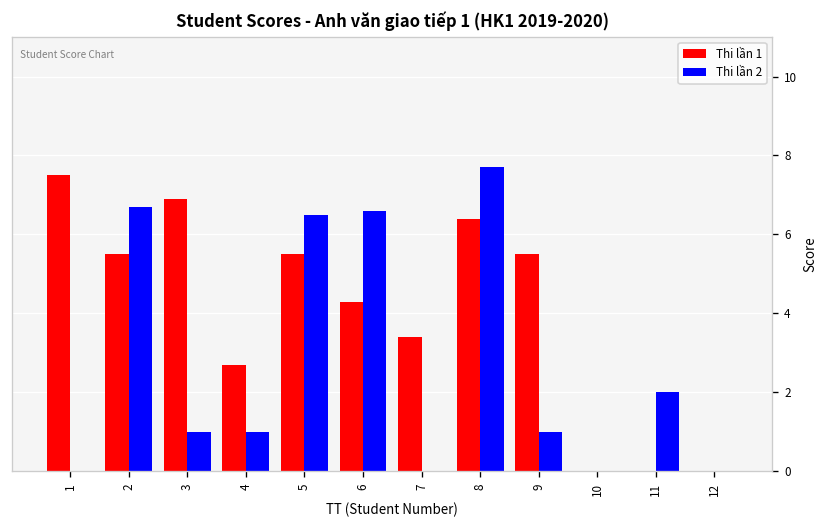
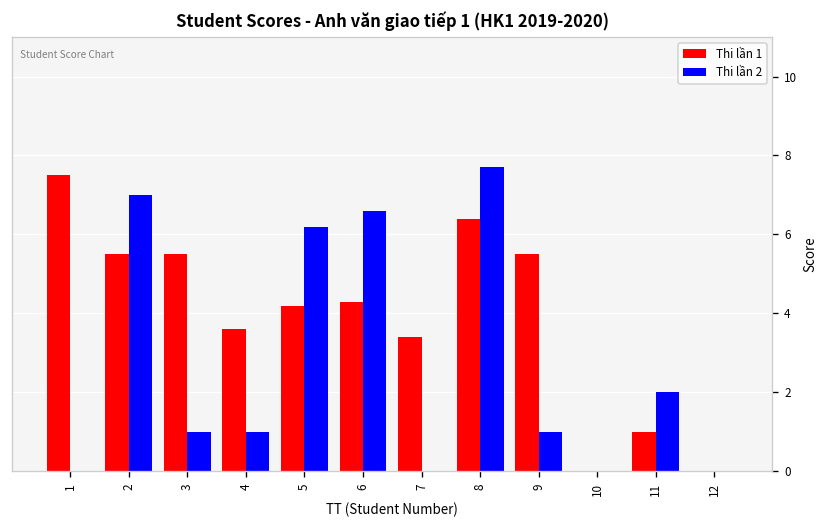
  {
    "Thi lần 1": {
      "1": 7.5,
      "2": 5.5,
-     "3": 6.9,
-     "4": 2.7,
-     "5": 5.5,
+     "3": 5.5,
+     "4": 3.6,
+     "5": 4.2,
      "6": 4.3,
      "7": 3.4,
      "8": 6.4,
      "9": 5.5,
      "10": 0.0,
-     "11": 0,
+     "11": 1,
      "12": 0.0
    },
    "Thi lần 2": {
      "1": 0.0,
-     "2": 6.7,
+     "2": 7.0,
      "3": 1.0,
      "4": 1.0,
-     "5": 6.5,
+     "5": 6.2,
      "6": 6.6,
      "7": 0.0,
      "8": 7.7,
      "9": 1.0,
      "10": 0.0,
      "11": 2.0,
      "12": 0.0
    }
  }
